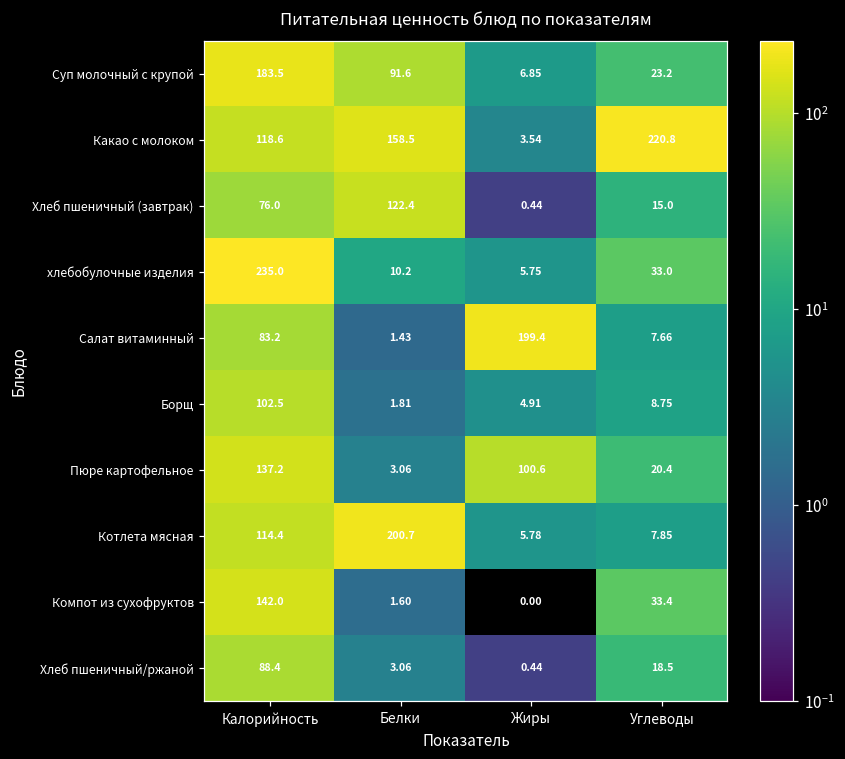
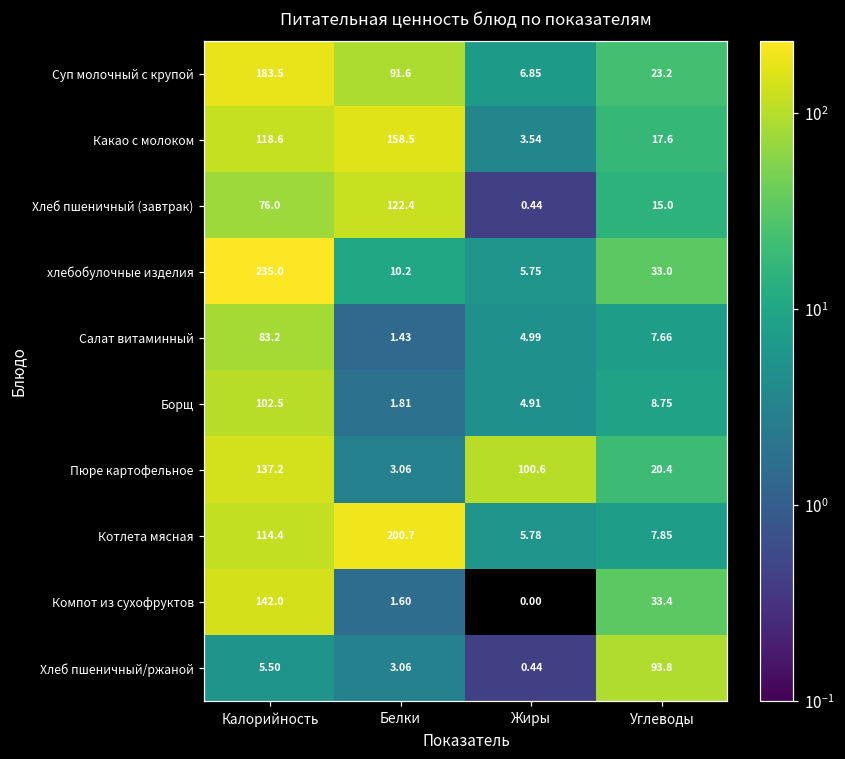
  {
    "Суп молочный с крупой": {
      "Калорийность": 183.5,
      "Белки": 91.6,
      "Жиры": 6.85,
      "Углеводы": 23.2
    },
    "Какао с молоком": {
      "Калорийность": 118.6,
      "Белки": 158.5,
      "Жиры": 3.54,
-     "Углеводы": 220.8
+     "Углеводы": 17.6
    },
    "Хлеб пшеничный (завтрак)": {
      "Калорийность": 76.0,
      "Белки": 122.4,
      "Жиры": 0.44,
      "Углеводы": 15.0
    },
    "хлебобулочные изделия": {
      "Калорийность": 235.0,
      "Белки": 10.2,
      "Жиры": 5.75,
      "Углеводы": 33.0
    },
    "Салат витаминный": {
      "Калорийность": 83.2,
      "Белки": 1.43,
-     "Жиры": 199.4,
+     "Жиры": 4.99,
      "Углеводы": 7.66
    },
    "Борщ": {
      "Калорийность": 102.5,
      "Белки": 1.81,
      "Жиры": 4.91,
      "Углеводы": 8.75
    },
    "Пюре картофельное": {
      "Калорийность": 137.2,
      "Белки": 3.06,
      "Жиры": 100.6,
      "Углеводы": 20.4
    },
    "Котлета мясная": {
      "Калорийность": 114.4,
      "Белки": 200.7,
      "Жиры": 5.78,
      "Углеводы": 7.85
    },
    "Компот из сухофруктов": {
      "Калорийность": 142.0,
      "Белки": 1.60,
      "Жиры": 0.00,
      "Углеводы": 33.4
    },
    "Хлеб пшеничный/ржаной": {
-     "Калорийность": 88.4,
+     "Калорийность": 5.50,
      "Белки": 3.06,
      "Жиры": 0.44,
-     "Углеводы": 18.5
+     "Углеводы": 93.8
    }
  }
